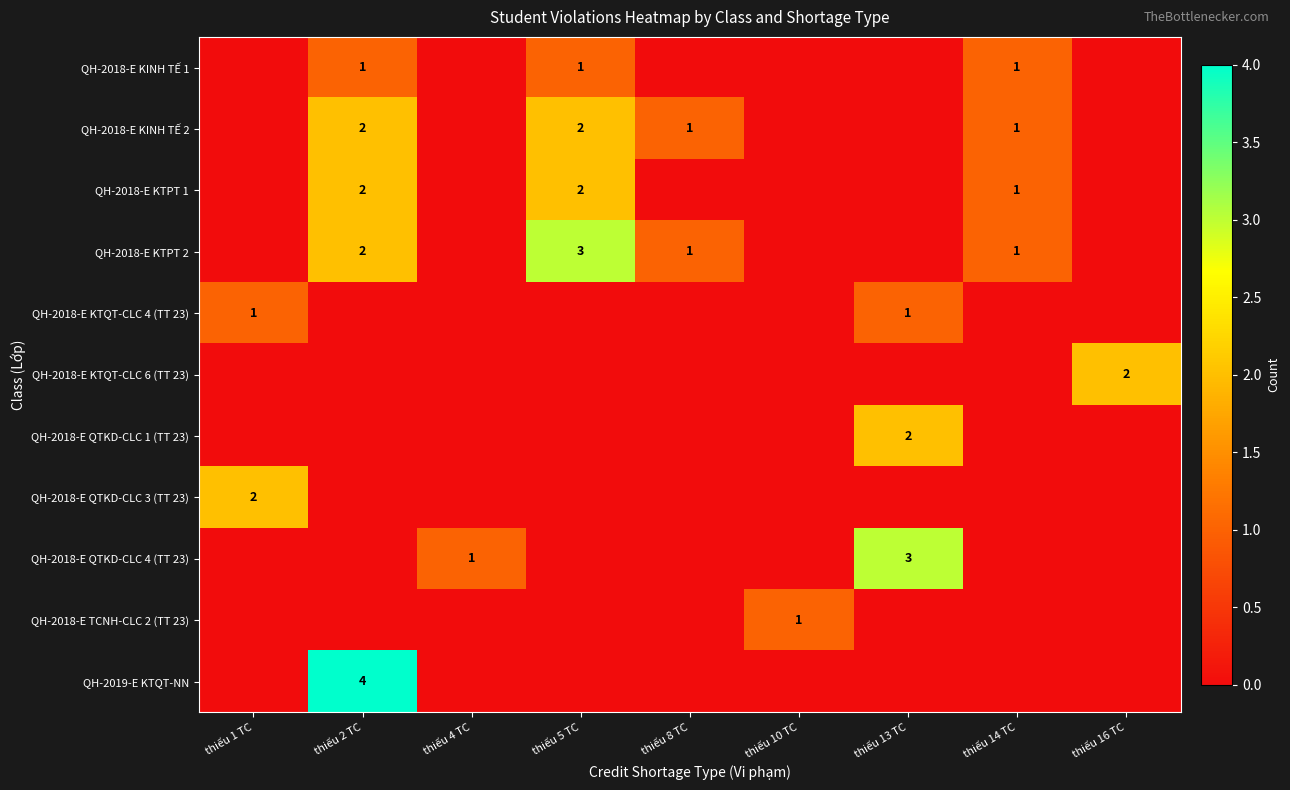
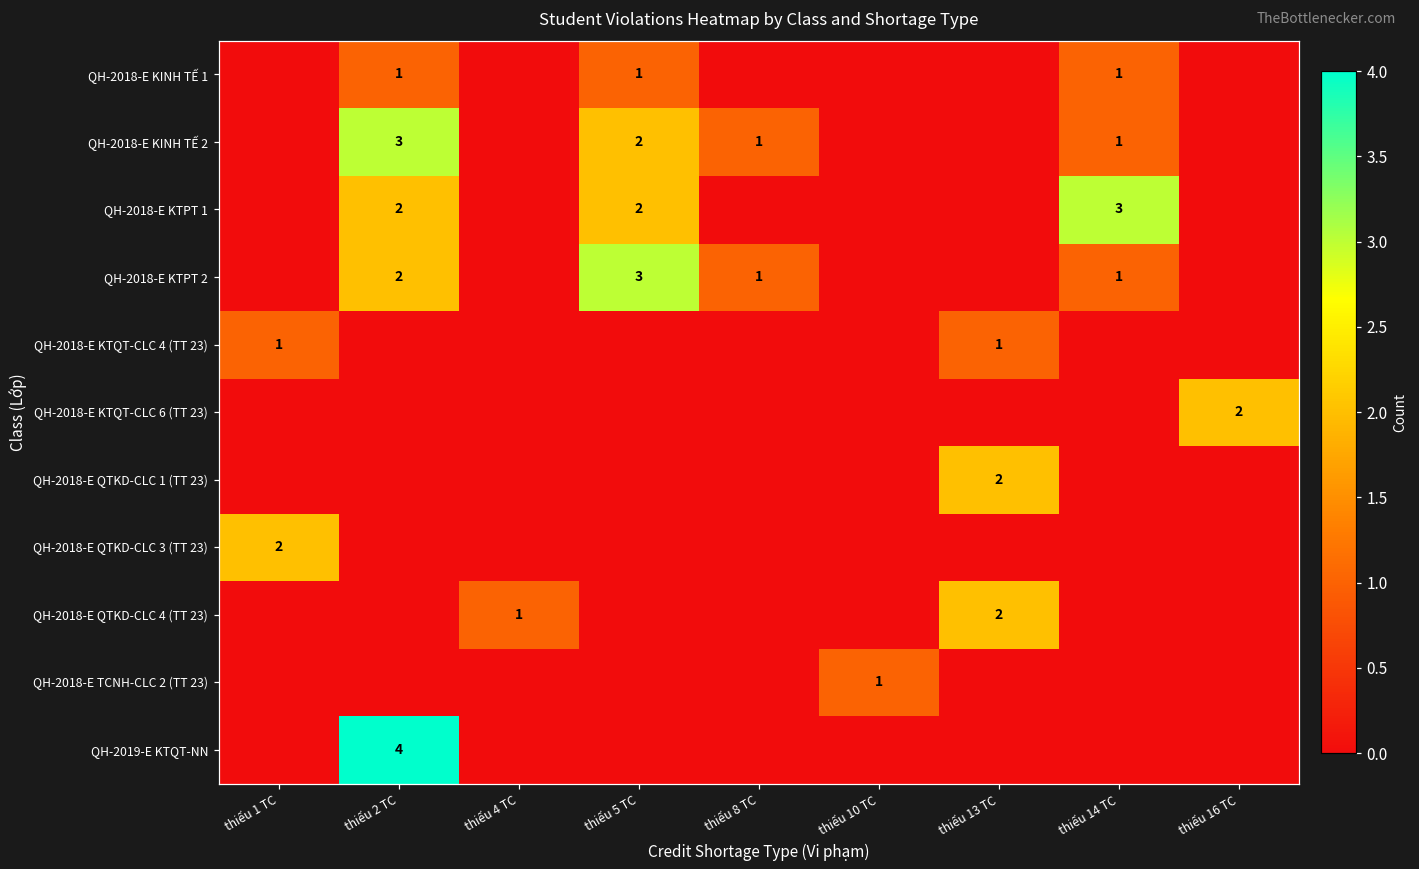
  {
    "QH-2018-E KINH TẾ 1": {
      "thiếu 2 TC": 1,
      "thiếu 5 TC": 1,
      "thiếu 14 TC": 1
    },
    "QH-2018-E KINH TẾ 2": {
-     "thiếu 2 TC": 2,
+     "thiếu 2 TC": 3,
      "thiếu 5 TC": 2,
      "thiếu 8 TC": 1,
      "thiếu 14 TC": 1
    },
    "QH-2018-E KTPT 1": {
      "thiếu 2 TC": 2,
      "thiếu 5 TC": 2,
-     "thiếu 14 TC": 1
+     "thiếu 14 TC": 3
    },
    "QH-2018-E KTPT 2": {
      "thiếu 2 TC": 2,
      "thiếu 5 TC": 3,
      "thiếu 8 TC": 1,
      "thiếu 14 TC": 1
    },
    "QH-2018-E KTQT-CLC 4 (TT 23)": {
      "thiếu 1 TC": 1,
      "thiếu 13 TC": 1
    },
    "QH-2018-E KTQT-CLC 6 (TT 23)": {
      "thiếu 16 TC": 2
    },
    "QH-2018-E QTKD-CLC 1 (TT 23)": {
      "thiếu 13 TC": 2
    },
    "QH-2018-E QTKD-CLC 3 (TT 23)": {
      "thiếu 1 TC": 2
    },
    "QH-2018-E QTKD-CLC 4 (TT 23)": {
      "thiếu 4 TC": 1,
-     "thiếu 13 TC": 3
+     "thiếu 13 TC": 2
    },
    "QH-2018-E TCNH-CLC 2 (TT 23)": {
      "thiếu 10 TC": 1
    },
    "QH-2019-E KTQT-NN": {
      "thiếu 2 TC": 4
    }
  }
